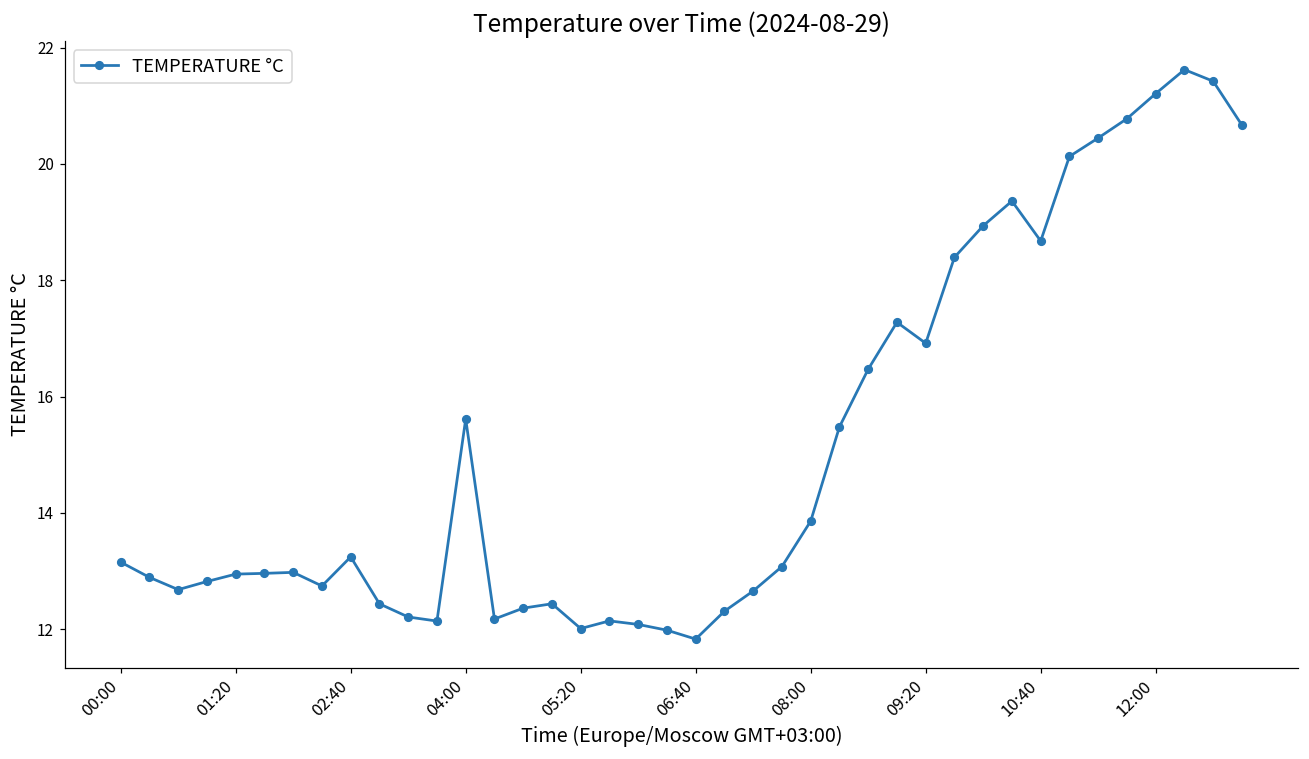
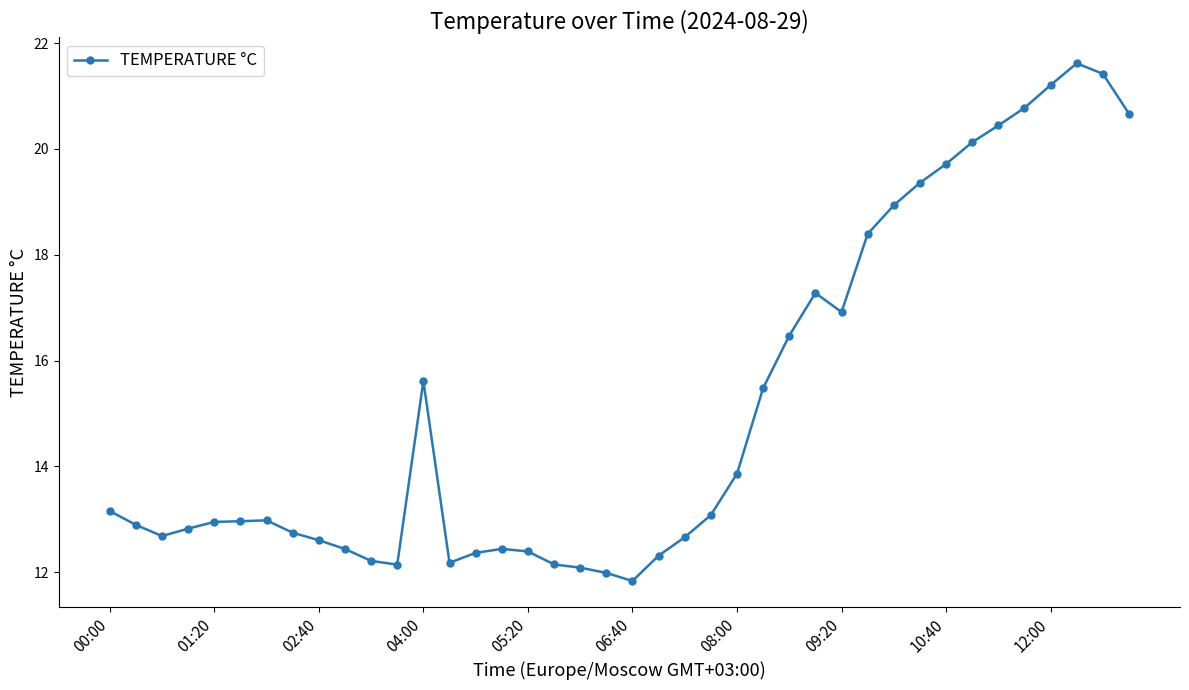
  {
    "00:00": 13.2,
    "01:20": 12.9,
-   "02:40": 13.2,
+   "02:40": 12.6,
    "04:00": 15.6,
-   "05:20": 12.0,
+   "05:20": 12.4,
    "06:40": 11.8,
    "08:00": 13.9,
    "09:20": 16.9,
-   "10:40": 18.7,
+   "10:40": 19.7,
    "12:00": 21.2
  }
